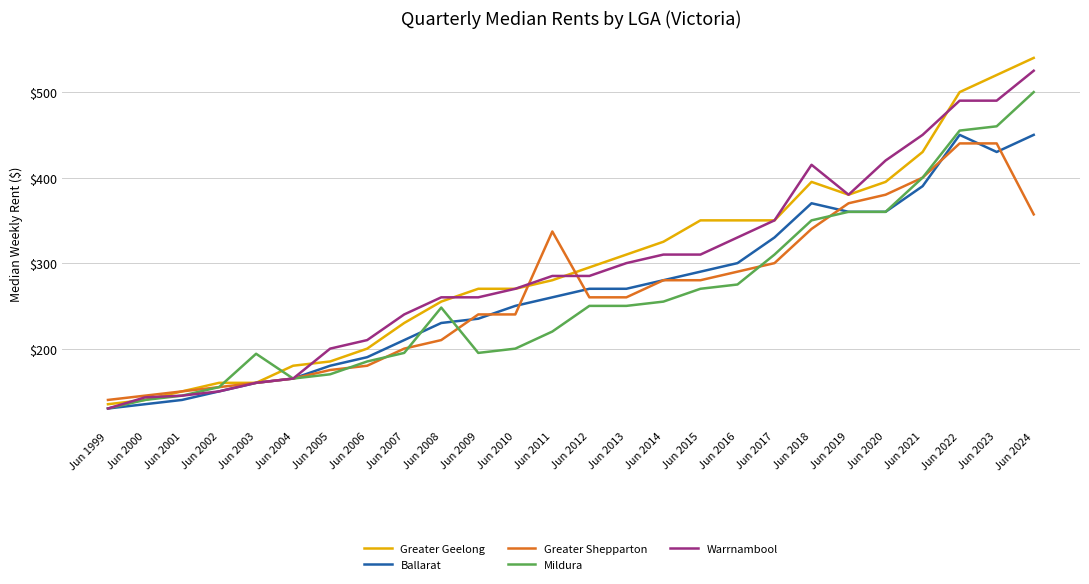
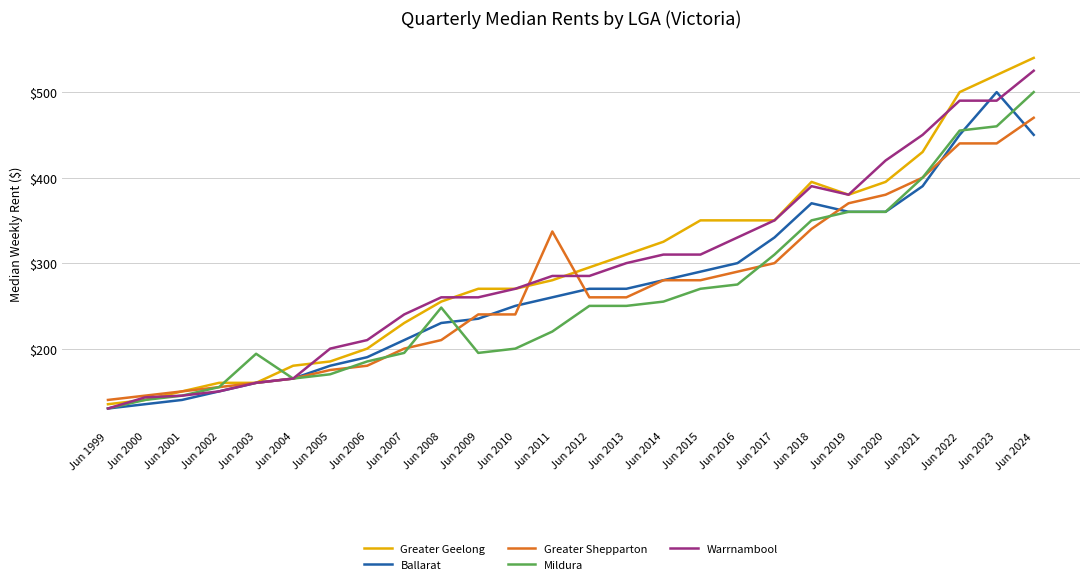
  {
    "Greater Geelong": {
      "Jun 1999": "$140",
      "Jun 2002": "$160",
      "Jun 2004": "$180",
      "Jun 2005": "$190",
      "Jun 2006": "$200",
      "Jun 2007": "$230",
      "Jun 2008": "$260",
      "Jun 2009": "$270",
      "Jun 2011": "$280",
      "Jun 2012": "$300",
      "Jun 2013": "$310",
      "Jun 2014": "$330",
      "Jun 2015": "$350",
      "Jun 2016": "$350",
      "Jun 2018": "$400",
      "Jun 2020": "$400",
      "Jun 2021": "$430",
      "Jun 2022": "$500",
      "Jun 2023": "$520",
      "Jun 2024": "$540"
    },
    "Ballarat": {
      "Jun 2000": "$140",
      "Jun 2001": "$140",
      "Jun 2005": "$180",
      "Jun 2006": "$190",
      "Jun 2007": "$210",
      "Jun 2008": "$230",
      "Jun 2009": "$240",
      "Jun 2010": "$250",
      "Jun 2011": "$260",
      "Jun 2012": "$270",
      "Jun 2013": "$270",
      "Jun 2015": "$290",
      "Jun 2016": "$300",
      "Jun 2017": "$330",
      "Jun 2018": "$370",
      "Jun 2021": "$390",
      "Jun 2022": "$450",
-     "Jun 2023": "$430",
+     "Jun 2023": "$500",
      "Jun 2024": "$450"
    },
    "Greater Shepparton": {
      "Jun 1999": "$140",
      "Jun 2005": "$180",
      "Jun 2006": "$180",
      "Jun 2007": "$200",
      "Jun 2008": "$210",
      "Jun 2009": "$240",
      "Jun 2010": "$240",
      "Jun 2011": "$340",
      "Jun 2012": "$260",
      "Jun 2013": "$260",
      "Jun 2015": "$280",
      "Jun 2016": "$290",
      "Jun 2017": "$300",
      "Jun 2018": "$340",
      "Jun 2019": "$370",
      "Jun 2020": "$380",
      "Jun 2022": "$440",
      "Jun 2023": "$440",
-     "Jun 2024": "$360"
+     "Jun 2024": "$470"
    },
    "Mildura": {
      "Jun 2003": "$190",
      "Jun 2005": "$170",
      "Jun 2006": "$190",
      "Jun 2007": "$200",
      "Jun 2008": "$250",
      "Jun 2009": "$200",
      "Jun 2010": "$200",
      "Jun 2011": "$220",
      "Jun 2012": "$250",
      "Jun 2013": "$250",
      "Jun 2014": "$260",
      "Jun 2015": "$270",
      "Jun 2016": "$280",
      "Jun 2017": "$310",
      "Jun 2018": "$350",
      "Jun 2022": "$460",
      "Jun 2023": "$460",
      "Jun 2024": "$500"
    },
    "Warrnambool": {
      "Jun 2005": "$200",
      "Jun 2006": "$210",
      "Jun 2007": "$240",
      "Jun 2008": "$260",
      "Jun 2009": "$260",
      "Jun 2011": "$290",
      "Jun 2012": "$290",
      "Jun 2013": "$300",
      "Jun 2014": "$310",
      "Jun 2015": "$310",
      "Jun 2016": "$330",
-     "Jun 2018": "$420",
+     "Jun 2018": "$390",
      "Jun 2020": "$420",
      "Jun 2021": "$450",
      "Jun 2022": "$490",
      "Jun 2023": "$490",
      "Jun 2024": "$530"
    }
  }
